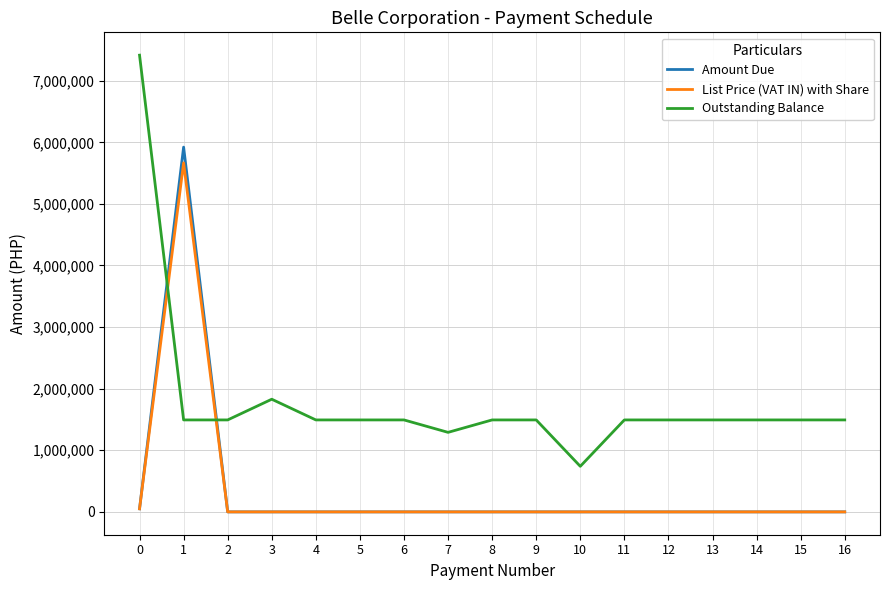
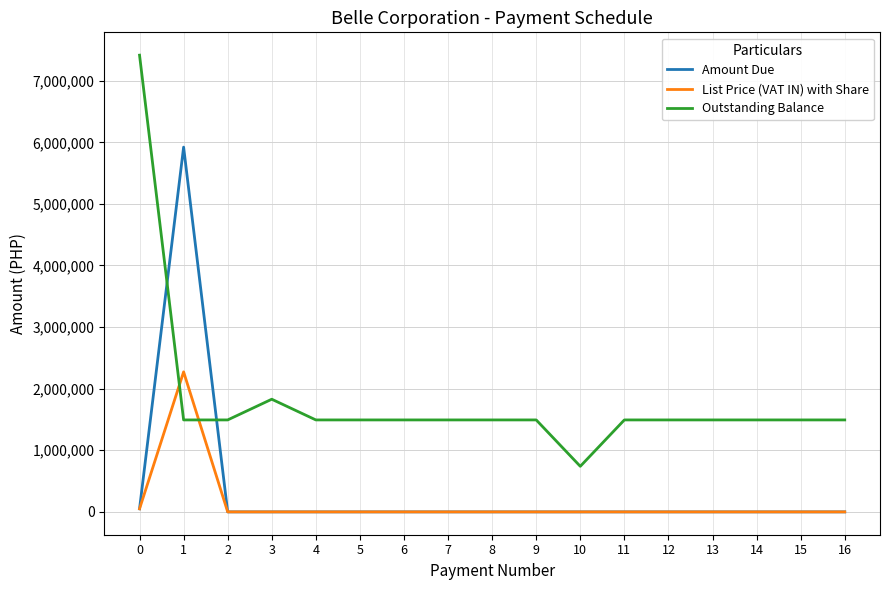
  {
    "Amount Due": {
      "1": "5,900,000"
    },
    "List Price (VAT IN) with Share": {
-     "1": "5,700,000"
+     "1": "2,300,000"
    },
    "Outstanding Balance": {
      "0": "7,400,000",
      "1": "1,500,000",
      "2": "1,500,000",
      "3": "1,800,000",
      "4": "1,500,000",
      "5": "1,500,000",
      "6": "1,500,000",
-     "7": "1,300,000",
+     "7": "1,500,000",
      "8": "1,500,000",
      "9": "1,500,000",
      "10": "700,000",
      "11": "1,500,000",
      "12": "1,500,000",
      "13": "1,500,000",
      "14": "1,500,000",
      "15": "1,500,000",
      "16": "1,500,000"
    }
  }
